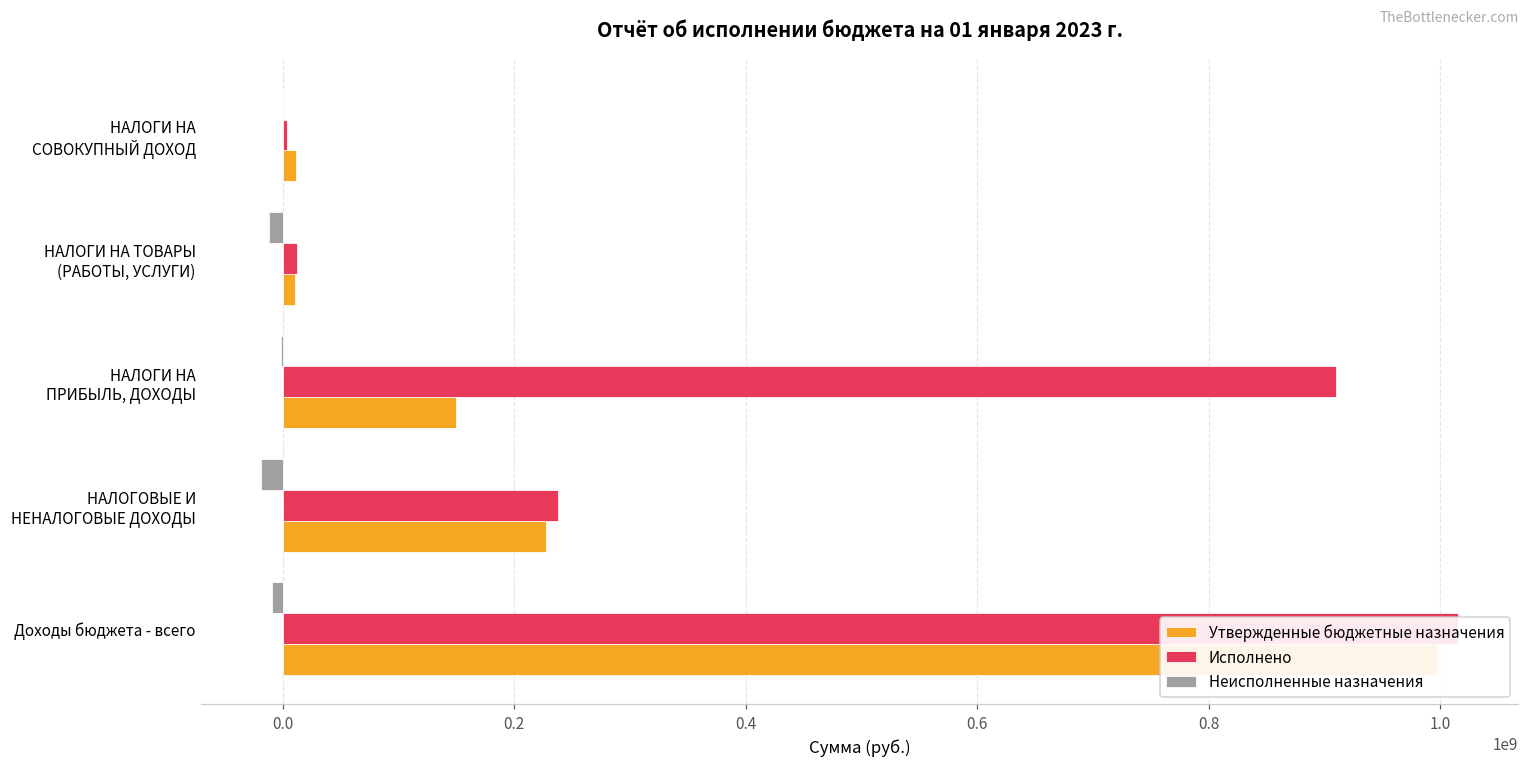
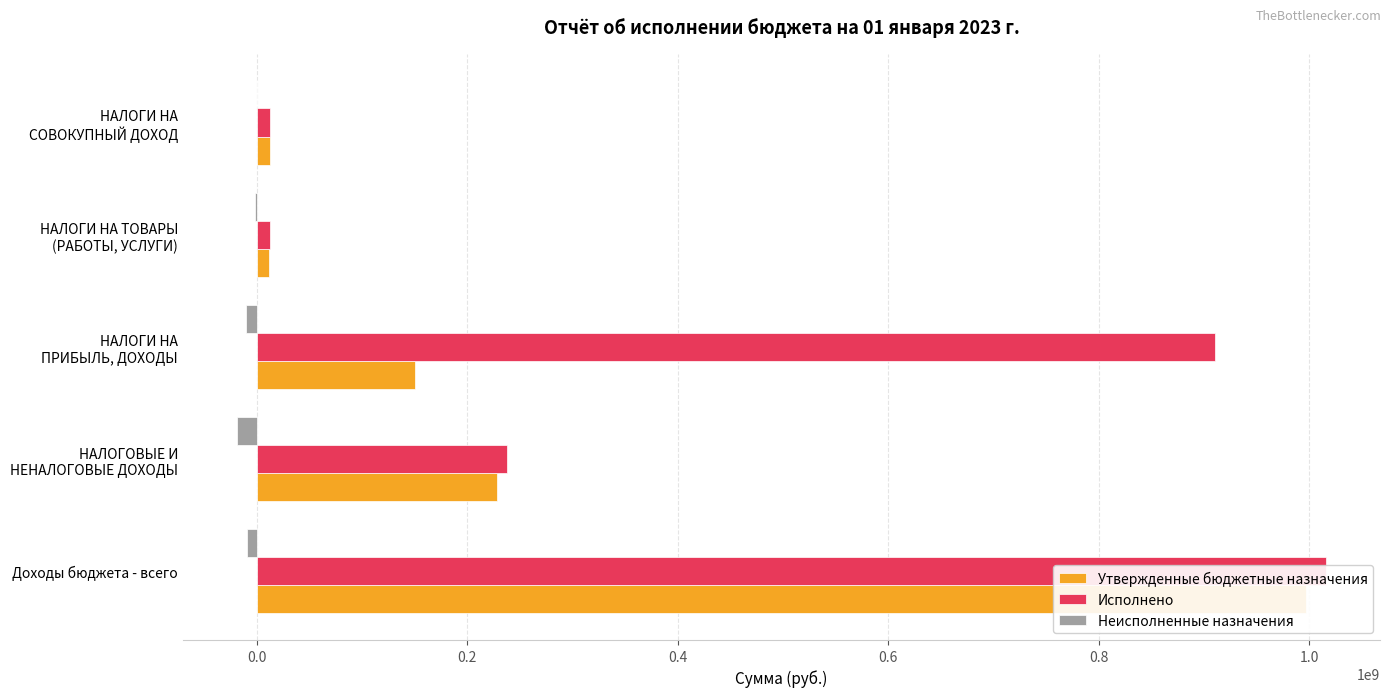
  {
    "Утвержденные бюджетные назначения": {
      "НАЛОГИ НА СОВОКУПНЫЙ ДОХОД": 12000000,
      "НАЛОГИ НА ТОВАРЫ (РАБОТЫ, УСЛУГИ)": 11000000,
      "НАЛОГИ НА ПРИБЫЛЬ, ДОХОДЫ": 150000000,
      "НАЛОГОВЫЕ И НЕНАЛОГОВЫЕ ДОХОДЫ": 228000000
    },
    "Исполнено": {
-     "НАЛОГИ НА СОВОКУПНЫЙ ДОХОД": 4000000,
+     "НАЛОГИ НА СОВОКУПНЫЙ ДОХОД": 12000000,
      "НАЛОГИ НА ТОВАРЫ (РАБОТЫ, УСЛУГИ)": 13000000,
      "НАЛОГИ НА ПРИБЫЛЬ, ДОХОДЫ": 910000000,
      "НАЛОГОВЫЕ И НЕНАЛОГОВЫЕ ДОХОДЫ": 238000000
    },
    "Неисполненные назначения": {
      "НАЛОГИ НА СОВОКУПНЫЙ ДОХОД": 0,
-     "НАЛОГИ НА ТОВАРЫ (РАБОТЫ, УСЛУГИ)": -12000000,
-     "НАЛОГИ НА ПРИБЫЛЬ, ДОХОДЫ": -2000000,
+     "НАЛОГИ НА ТОВАРЫ (РАБОТЫ, УСЛУГИ)": -2000000,
+     "НАЛОГИ НА ПРИБЫЛЬ, ДОХОДЫ": -11000000,
      "НАЛОГОВЫЕ И НЕНАЛОГОВЫЕ ДОХОДЫ": -19000000,
      "Доходы бюджета - всего": -9000000
    }
  }
